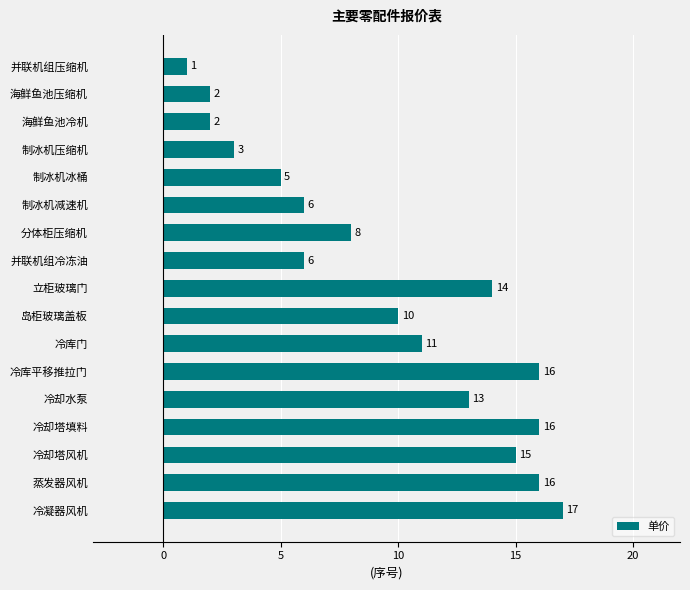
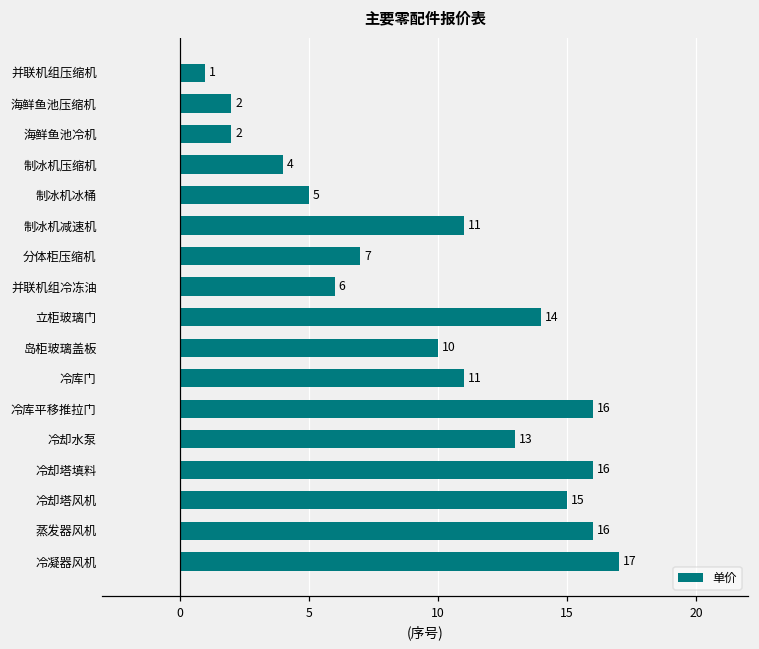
  {
    "并联机组压缩机": 1,
    "海鲜鱼池压缩机": 2,
    "海鲜鱼池冷机": 2,
-   "制冰机压缩机": 3,
+   "制冰机压缩机": 4,
    "制冰机冰桶": 5,
-   "制冰机减速机": 6,
-   "分体柜压缩机": 8,
+   "制冰机减速机": 11,
+   "分体柜压缩机": 7,
    "并联机组冷冻油": 6,
    "立柜玻璃门": 14,
    "岛柜玻璃盖板": 10,
    "冷库门": 11,
    "冷库平移推拉门": 16,
    "冷却水泵": 13,
    "冷却塔填料": 16,
    "冷却塔风机": 15,
    "蒸发器风机": 16,
    "冷凝器风机": 17
  }
